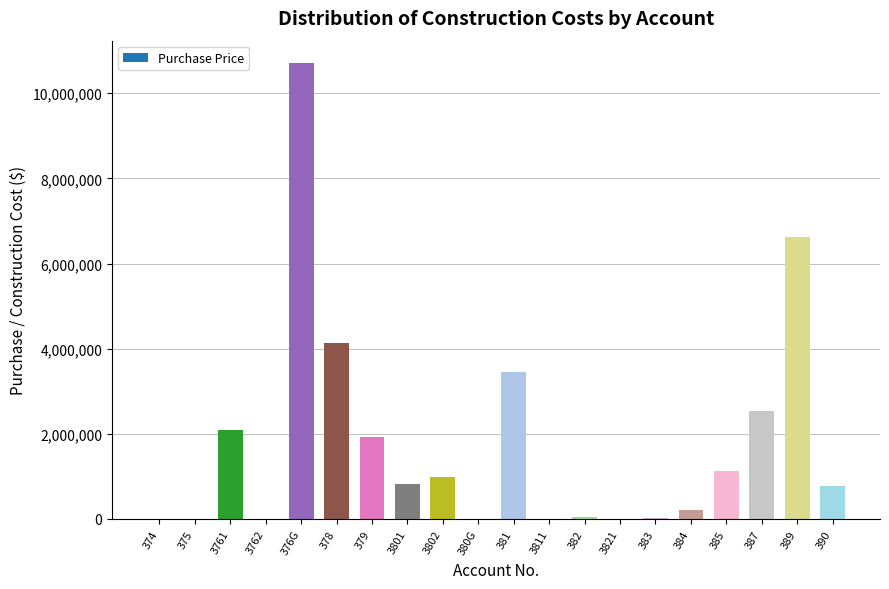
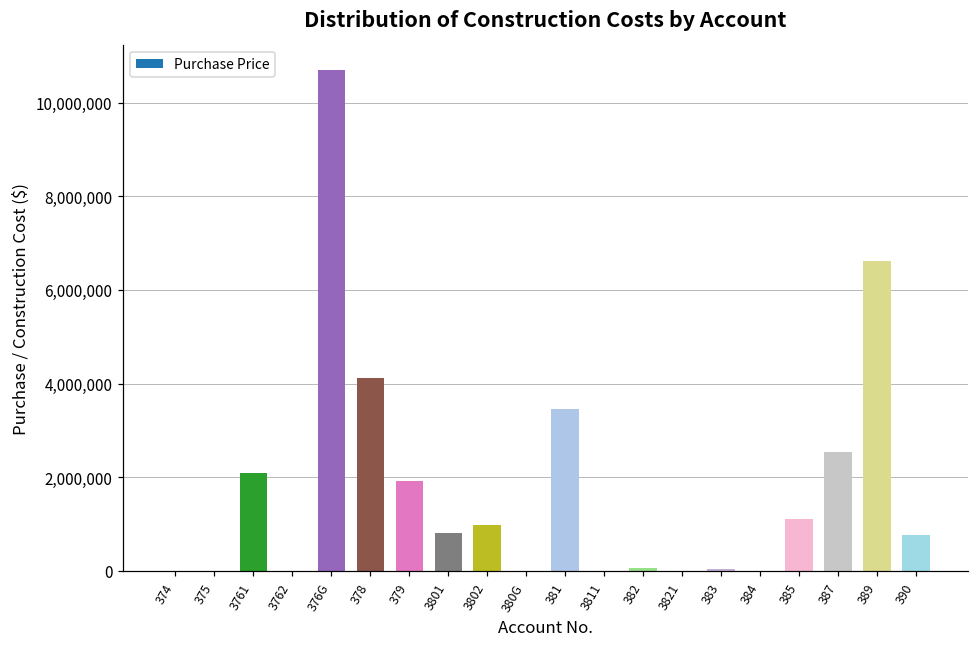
  {
    "374": "0",
    "375": "0",
    "3761": "2,100,000",
    "3762": "0",
    "376G": "10,700,000",
    "378": "4,100,000",
    "379": "1,900,000",
    "3801": "800,000",
    "3802": "1,000,000",
    "380G": "0",
    "381": "3,500,000",
    "3811": "0",
    "3821": "0",
-   "384": "200,000",
+   "384": "0",
    "385": "1,100,000",
    "387": "2,500,000",
    "389": "6,600,000",
    "390": "800,000"
  }
